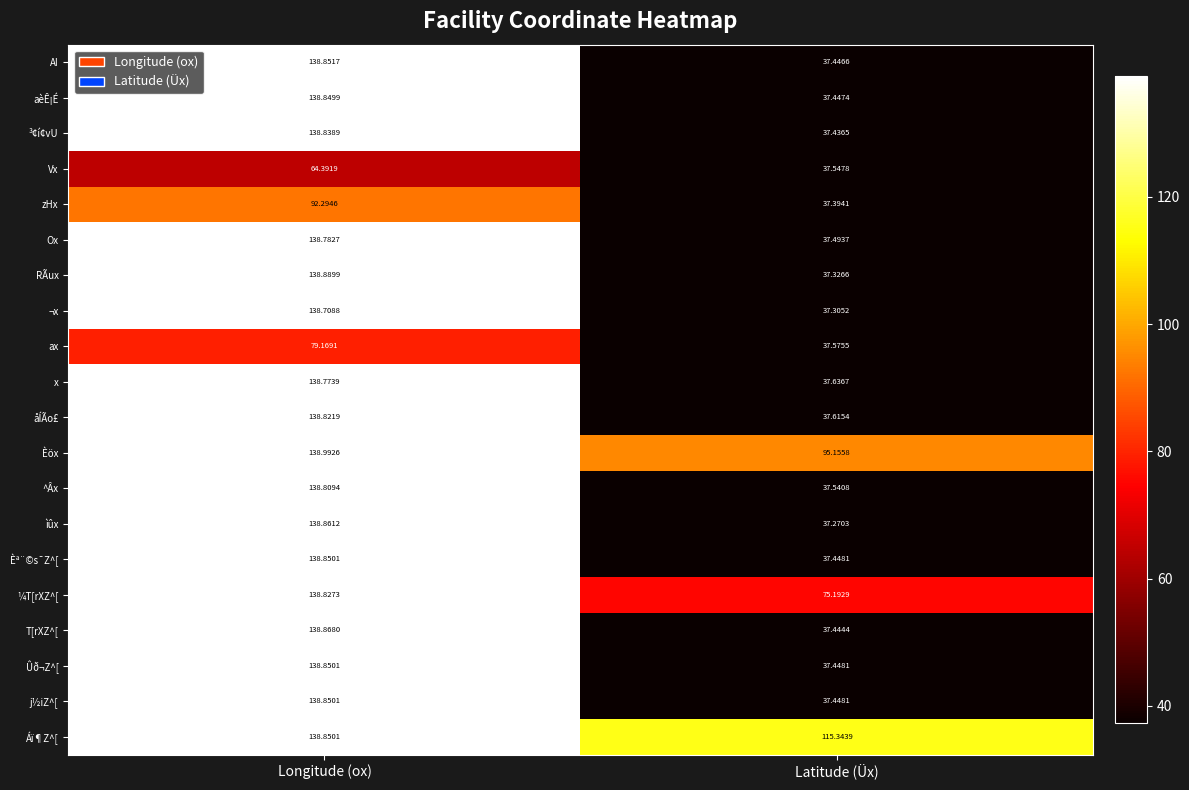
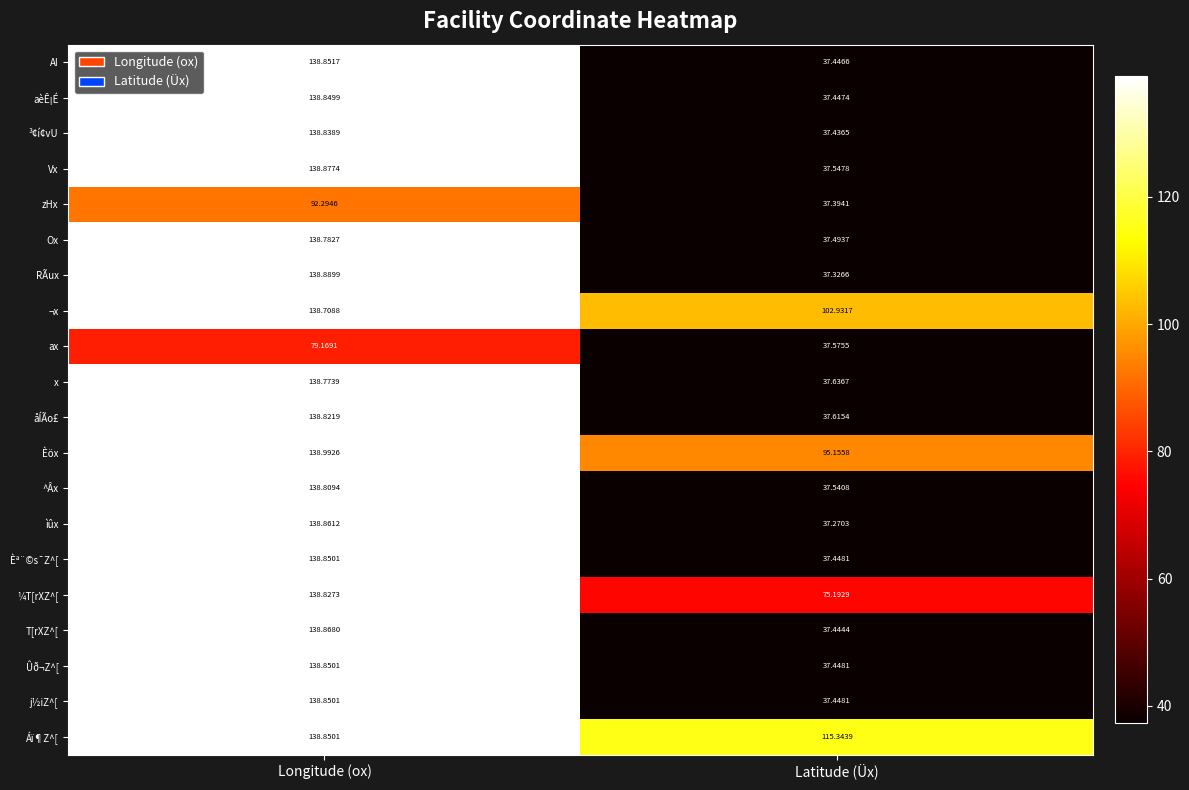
  {
    "AI": {
      "Longitude (ox)": 138.8517,
      "Latitude (Üx)": 37.4466
    },
    "aèÊ¡É": {
      "Longitude (ox)": 138.8499,
      "Latitude (Üx)": 37.4474
    },
    "³¢í¢vU": {
      "Longitude (ox)": 138.8389,
      "Latitude (Üx)": 37.4365
    },
    "Vx": {
-     "Longitude (ox)": 64.3919,
+     "Longitude (ox)": 138.8774,
      "Latitude (Üx)": 37.5478
    },
    "zHx": {
      "Longitude (ox)": 92.2946,
      "Latitude (Üx)": 37.3941
    },
    "Ox": {
      "Longitude (ox)": 138.7827,
      "Latitude (Üx)": 37.4937
    },
    "RÃux": {
      "Longitude (ox)": 138.8899,
      "Latitude (Üx)": 37.3266
    },
    "¬x": {
      "Longitude (ox)": 138.7088,
-     "Latitude (Üx)": 37.3052
+     "Latitude (Üx)": 102.9317
    },
    "ax": {
      "Longitude (ox)": 79.1691,
      "Latitude (Üx)": 37.5755
    },
    "x": {
      "Longitude (ox)": 138.7739,
      "Latitude (Üx)": 37.6367
    },
    "åÍÃo£": {
      "Longitude (ox)": 138.8219,
      "Latitude (Üx)": 37.6154
    },
    "Èöx": {
      "Longitude (ox)": 138.9926,
      "Latitude (Üx)": 95.1558
    },
    "^Âx": {
      "Longitude (ox)": 138.8094,
      "Latitude (Üx)": 37.5408
    },
    "ìûx": {
      "Longitude (ox)": 138.8612,
      "Latitude (Üx)": 37.2703
    },
    "Èª¨©s¯Z^[": {
      "Longitude (ox)": 138.8501,
      "Latitude (Üx)": 37.4481
    },
    "¼T[rXZ^[": {
      "Longitude (ox)": 138.8273,
      "Latitude (Üx)": 75.1929
    },
    "T[rXZ^[": {
      "Longitude (ox)": 138.8680,
      "Latitude (Üx)": 37.4444
    },
    "Ûð¬Z^[": {
      "Longitude (ox)": 138.8501,
      "Latitude (Üx)": 37.4481
    },
    "j½iZ^[": {
      "Longitude (ox)": 138.8501,
      "Latitude (Üx)": 37.4481
    },
    "Áï¶Z^[": {
      "Longitude (ox)": 138.8501,
      "Latitude (Üx)": 115.3439
    }
  }
